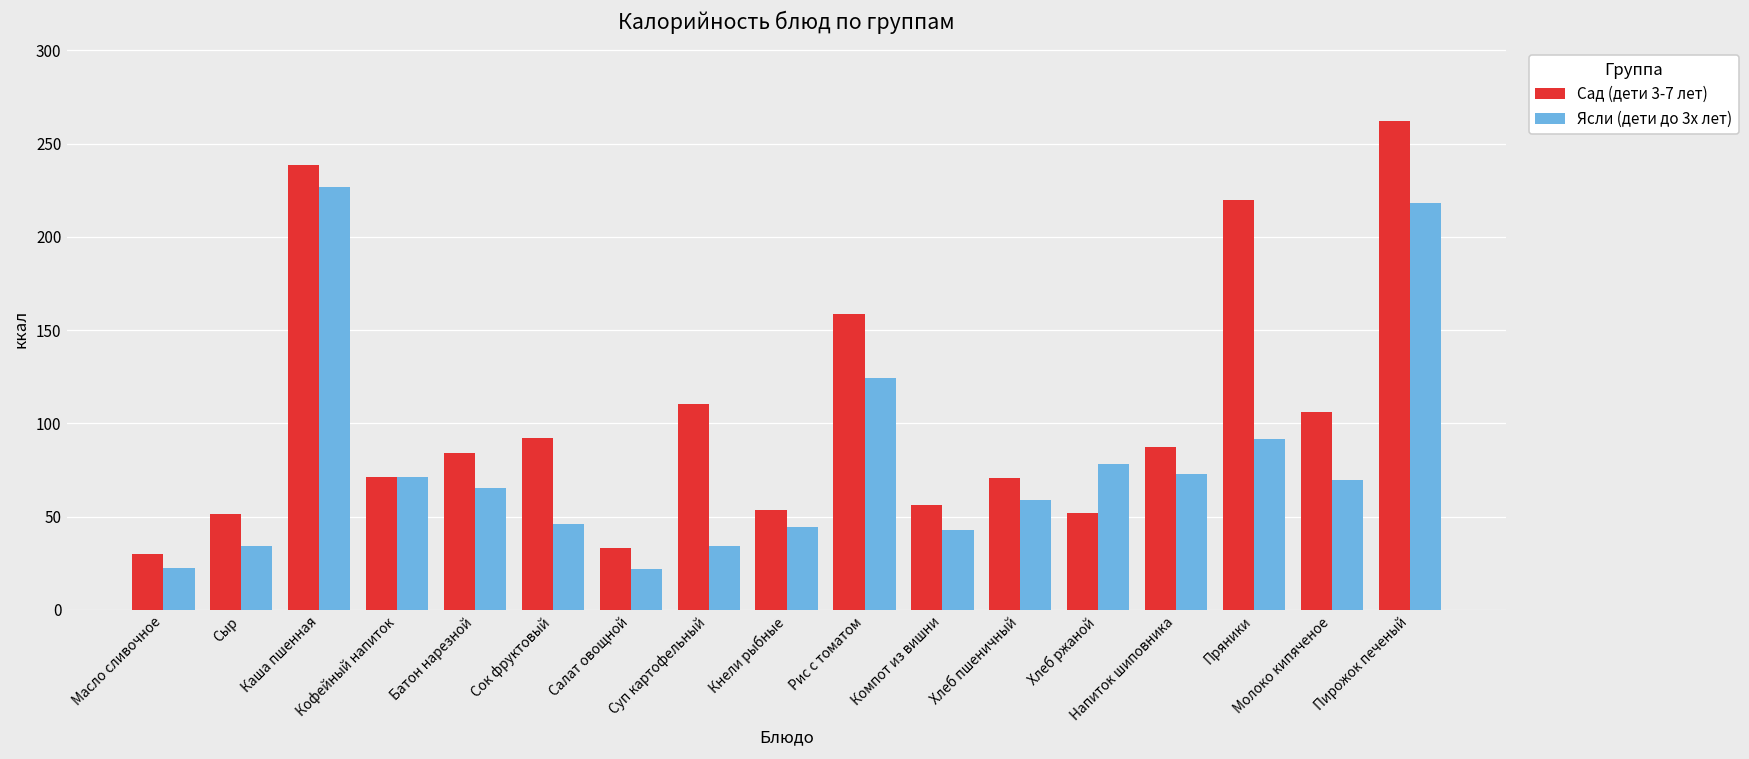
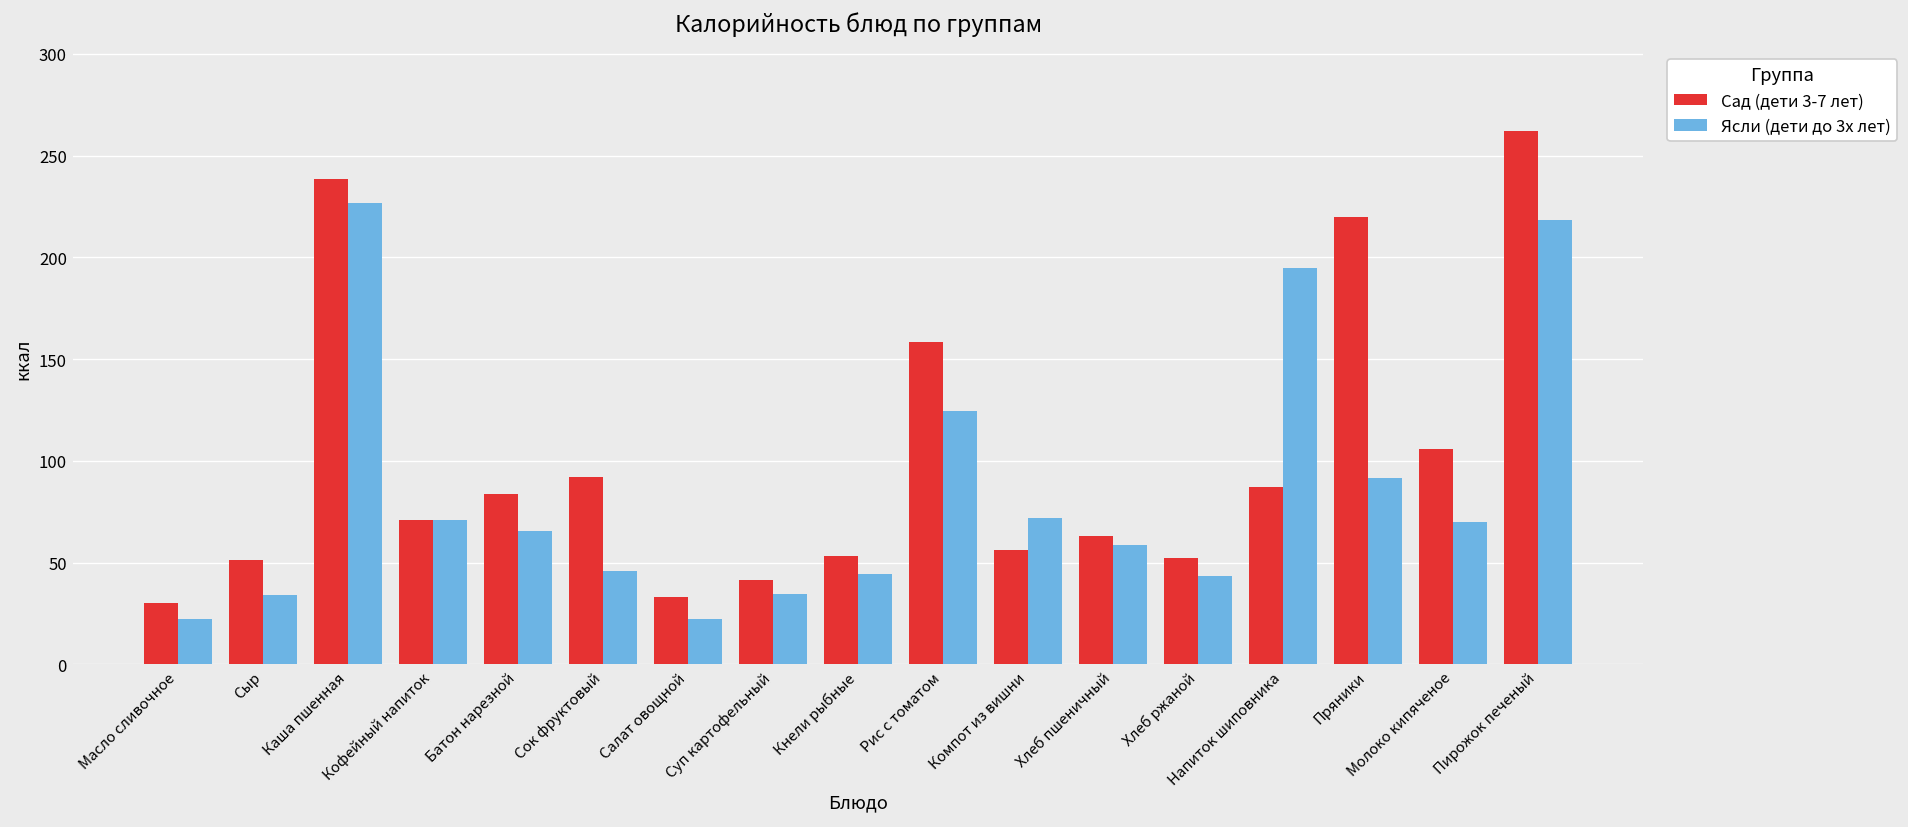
  {
    "Сад (дети 3-7 лет)": {
      "Масло сливочное": 30,
      "Сыр": 51,
      "Каша пшенная": 239,
      "Кофейный напиток": 71,
      "Батон нарезной": 84,
      "Сок фруктовый": 92,
      "Салат овощной": 33,
-     "Суп картофельный": 110,
+     "Суп картофельный": 41,
      "Кнели рыбные": 53,
      "Рис с томатом": 159,
      "Компот из вишни": 56,
-     "Хлеб пшеничный": 71,
+     "Хлеб пшеничный": 63,
      "Хлеб ржаной": 52,
      "Напиток шиповника": 87,
      "Пряники": 220,
      "Молоко кипяченое": 106,
      "Пирожок печеный": 262
    },
    "Ясли (дети до 3х лет)": {
      "Масло сливочное": 22,
      "Сыр": 34,
      "Каша пшенная": 227,
      "Кофейный напиток": 71,
      "Батон нарезной": 66,
      "Сок фруктовый": 46,
      "Салат овощной": 22,
      "Суп картофельный": 35,
      "Кнели рыбные": 45,
      "Рис с томатом": 124,
-     "Компот из вишни": 43,
+     "Компот из вишни": 72,
      "Хлеб пшеничный": 59,
-     "Хлеб ржаной": 78,
-     "Напиток шиповника": 73,
+     "Хлеб ржаной": 44,
+     "Напиток шиповника": 195,
      "Пряники": 92,
      "Молоко кипяченое": 70,
      "Пирожок печеный": 218
    }
  }
